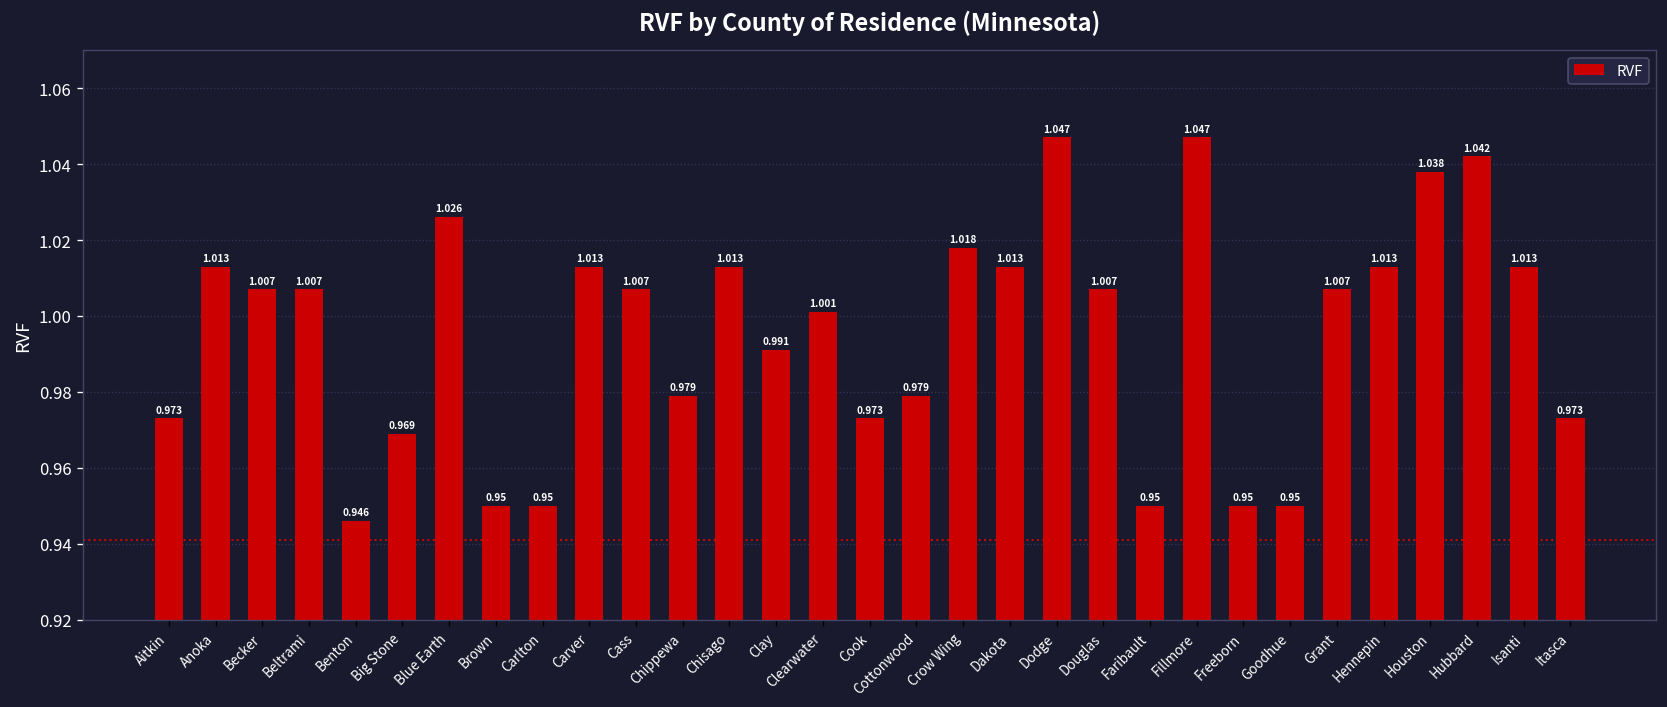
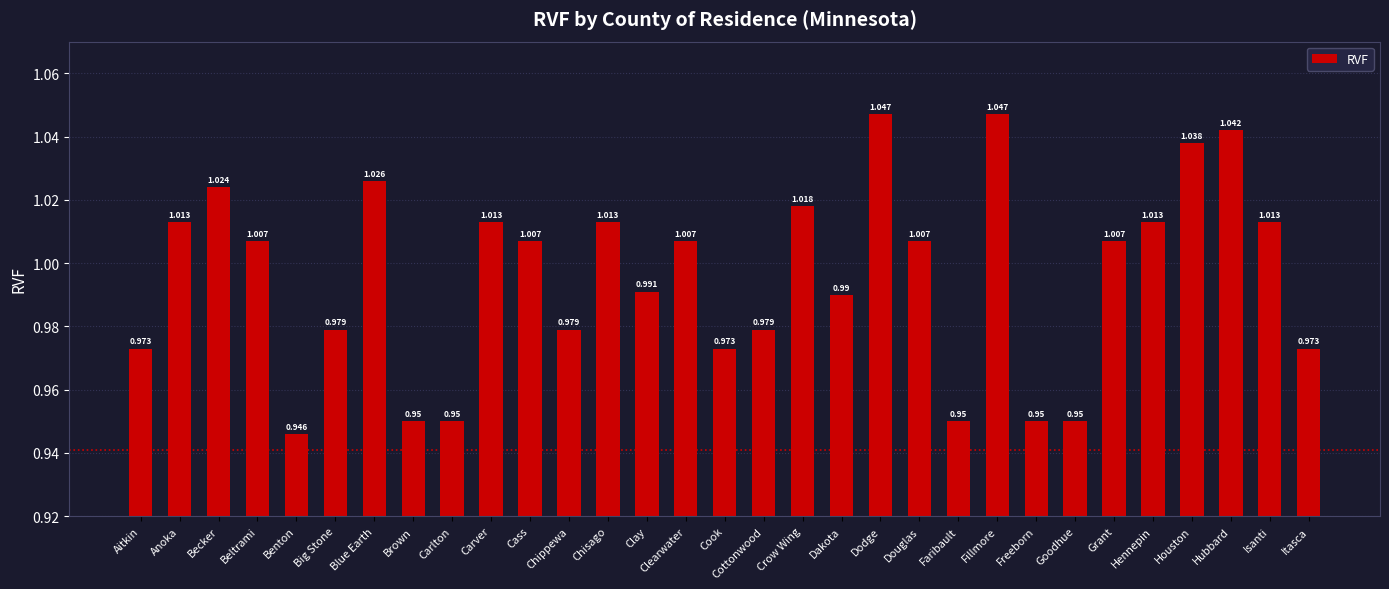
  {
    "Aitkin": 0.973,
    "Anoka": 1.013,
-   "Becker": 1.007,
+   "Becker": 1.024,
    "Beltrami": 1.007,
    "Benton": 0.946,
-   "Big Stone": 0.969,
+   "Big Stone": 0.979,
    "Blue Earth": 1.026,
    "Brown": 0.95,
    "Carlton": 0.95,
    "Carver": 1.013,
    "Cass": 1.007,
    "Chippewa": 0.979,
    "Chisago": 1.013,
    "Clay": 0.991,
-   "Clearwater": 1.001,
+   "Clearwater": 1.007,
    "Cook": 0.973,
    "Cottonwood": 0.979,
    "Crow Wing": 1.018,
-   "Dakota": 1.013,
+   "Dakota": 0.99,
    "Dodge": 1.047,
    "Douglas": 1.007,
    "Faribault": 0.95,
    "Fillmore": 1.047,
    "Freeborn": 0.95,
    "Goodhue": 0.95,
    "Grant": 1.007,
    "Hennepin": 1.013,
    "Houston": 1.038,
    "Hubbard": 1.042,
    "Isanti": 1.013,
    "Itasca": 0.973
  }
